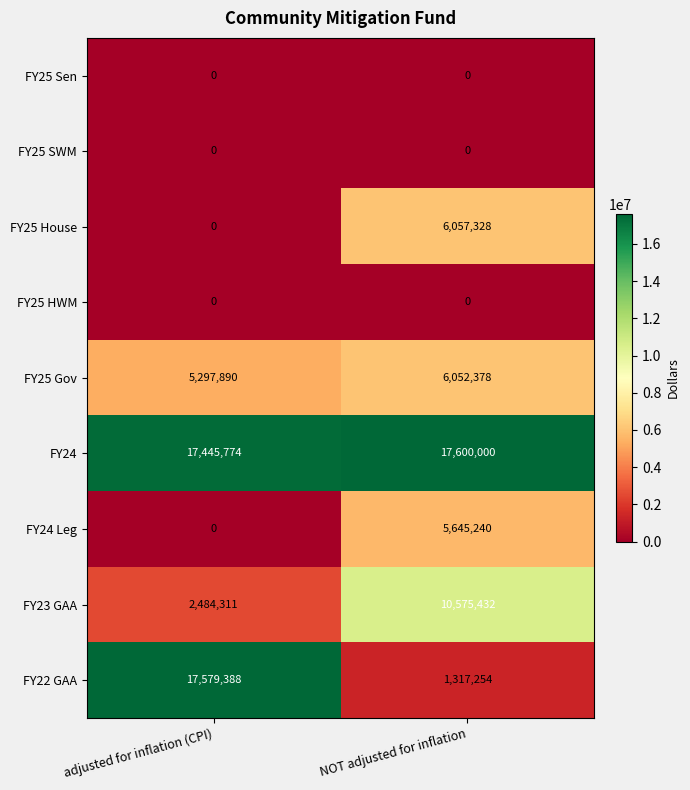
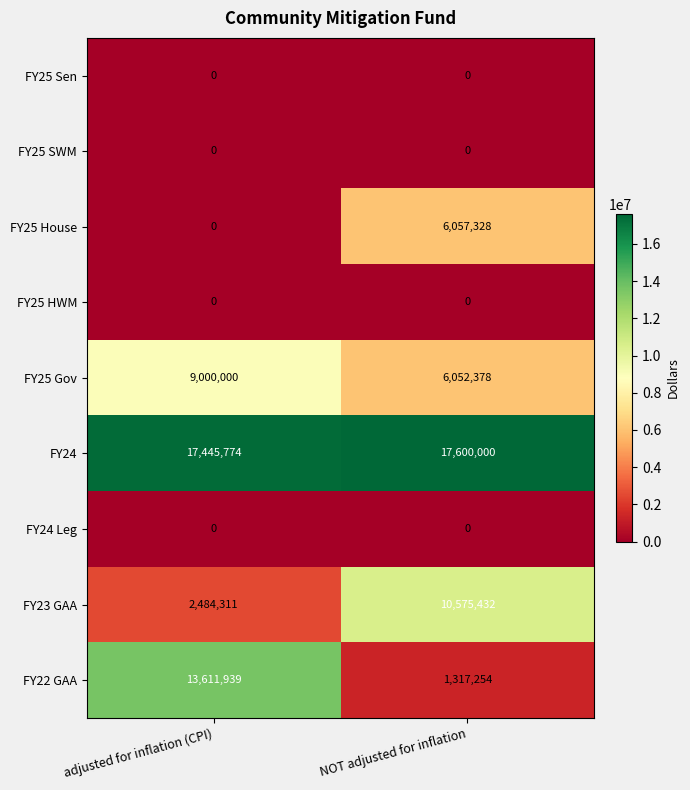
  {
    "FY25 Sen": {
      "adjusted for inflation (CPI)": "0",
      "NOT adjusted for inflation": "0"
    },
    "FY25 SWM": {
      "adjusted for inflation (CPI)": "0",
      "NOT adjusted for inflation": "0"
    },
    "FY25 House": {
      "adjusted for inflation (CPI)": "0",
      "NOT adjusted for inflation": "6,057,328"
    },
    "FY25 HWM": {
      "adjusted for inflation (CPI)": "0",
      "NOT adjusted for inflation": "0"
    },
    "FY25 Gov": {
-     "adjusted for inflation (CPI)": "5,297,890",
+     "adjusted for inflation (CPI)": "9,000,000",
      "NOT adjusted for inflation": "6,052,378"
    },
    "FY24": {
      "adjusted for inflation (CPI)": "17,445,774",
      "NOT adjusted for inflation": "17,600,000"
    },
    "FY24 Leg": {
      "adjusted for inflation (CPI)": "0",
-     "NOT adjusted for inflation": "5,645,240"
+     "NOT adjusted for inflation": "0"
    },
    "FY23 GAA": {
      "adjusted for inflation (CPI)": "2,484,311",
      "NOT adjusted for inflation": "10,575,432"
    },
    "FY22 GAA": {
-     "adjusted for inflation (CPI)": "17,579,388",
+     "adjusted for inflation (CPI)": "13,611,939",
      "NOT adjusted for inflation": "1,317,254"
    }
  }
